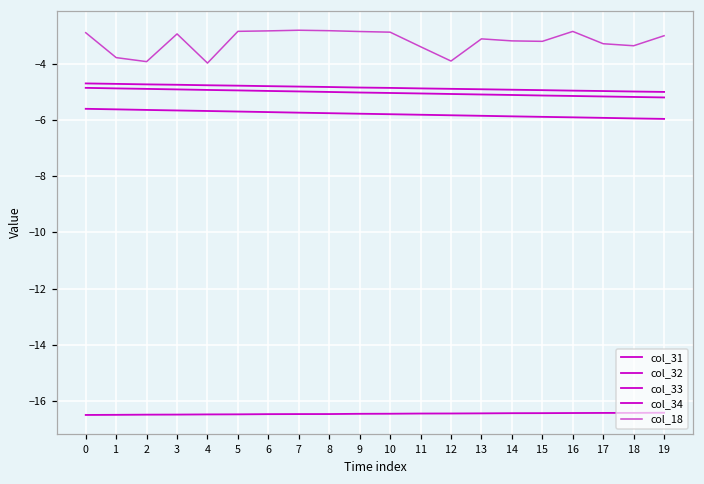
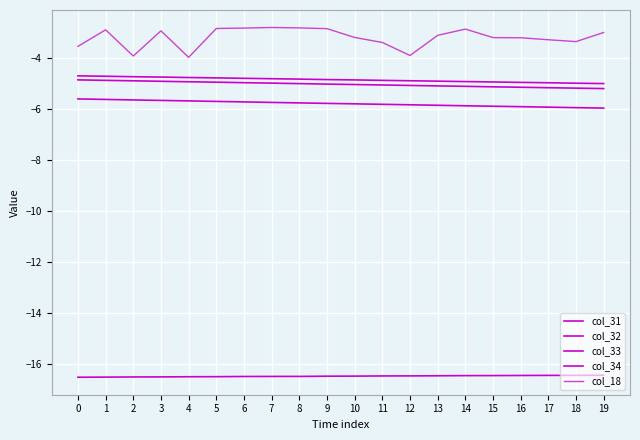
  {
    "col_18": {
-     "0": -2.9,
-     "1": -3.8,
+     "0": -3.5,
+     "1": -2.9,
      "2": -3.9,
      "3": -2.9,
      "4": -4.0,
      "5": -2.8,
      "6": -2.8,
      "7": -2.8,
      "8": -2.8,
      "9": -2.8,
-     "10": -2.9,
+     "10": -3.2,
      "11": -3.4,
      "12": -3.9,
      "13": -3.1,
-     "14": -3.2,
+     "14": -2.9,
      "15": -3.2,
-     "16": -2.8,
+     "16": -3.2,
      "17": -3.3,
      "18": -3.3,
      "19": -3.0
    }
  }
